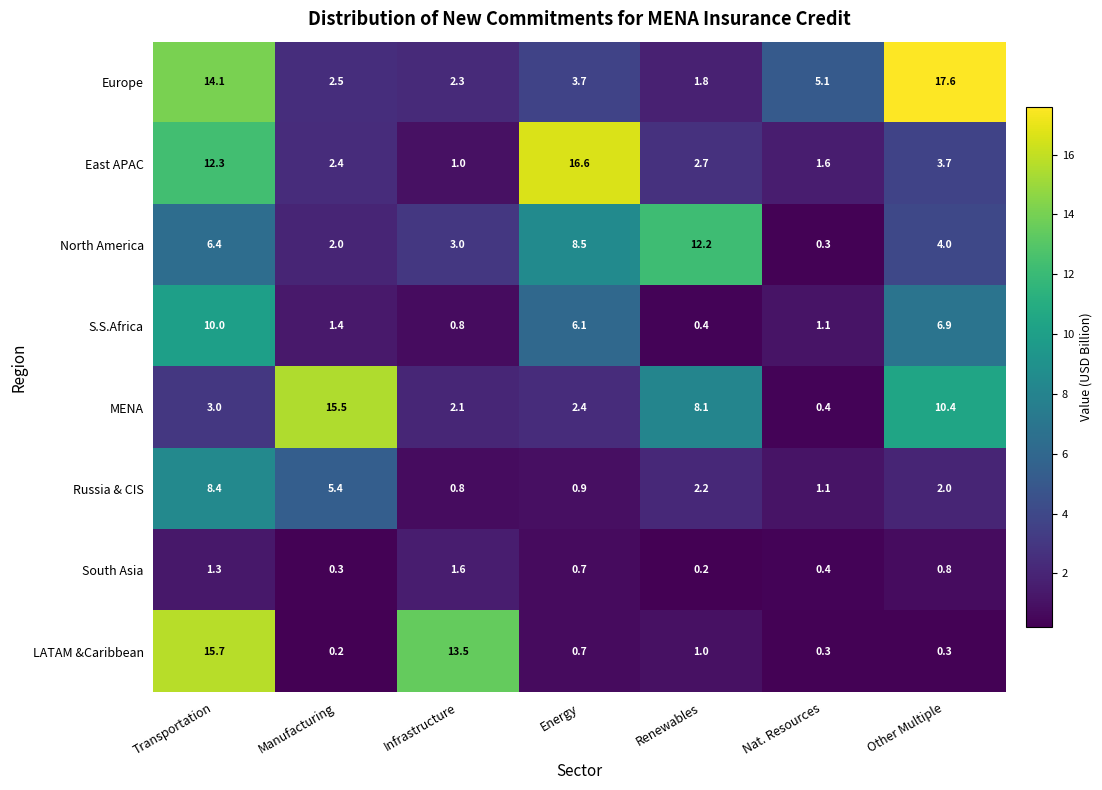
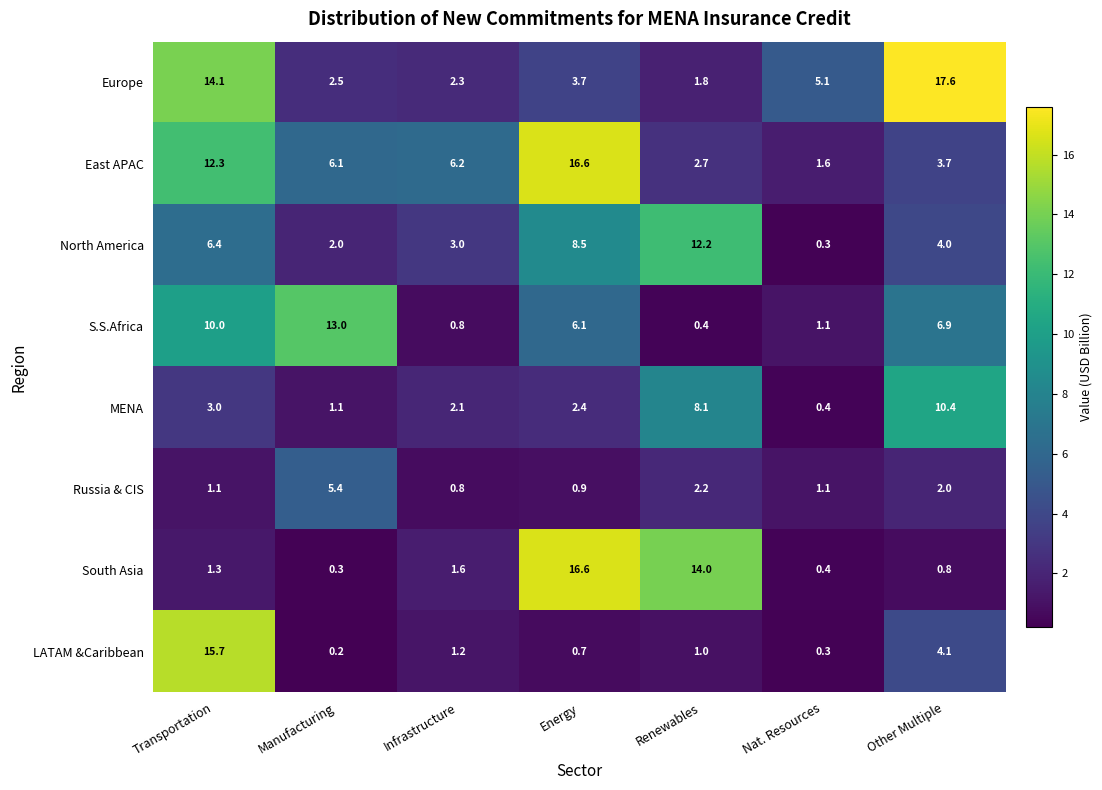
  {
    "Europe": {
      "Transportation": 14.1,
      "Manufacturing": 2.5,
      "Infrastructure": 2.3,
      "Energy": 3.7,
      "Renewables": 1.8,
      "Nat. Resources": 5.1,
      "Other Multiple": 17.6
    },
    "East APAC": {
      "Transportation": 12.3,
-     "Manufacturing": 2.4,
-     "Infrastructure": 1.0,
+     "Manufacturing": 6.1,
+     "Infrastructure": 6.2,
      "Energy": 16.6,
      "Renewables": 2.7,
      "Nat. Resources": 1.6,
      "Other Multiple": 3.7
    },
    "North America": {
      "Transportation": 6.4,
      "Manufacturing": 2.0,
      "Infrastructure": 3.0,
      "Energy": 8.5,
      "Renewables": 12.2,
      "Nat. Resources": 0.3,
      "Other Multiple": 4.0
    },
    "S.S.Africa": {
      "Transportation": 10.0,
-     "Manufacturing": 1.4,
+     "Manufacturing": 13.0,
      "Infrastructure": 0.8,
      "Energy": 6.1,
      "Renewables": 0.4,
      "Nat. Resources": 1.1,
      "Other Multiple": 6.9
    },
    "MENA": {
      "Transportation": 3.0,
-     "Manufacturing": 15.5,
+     "Manufacturing": 1.1,
      "Infrastructure": 2.1,
      "Energy": 2.4,
      "Renewables": 8.1,
      "Nat. Resources": 0.4,
      "Other Multiple": 10.4
    },
    "Russia & CIS": {
-     "Transportation": 8.4,
+     "Transportation": 1.1,
      "Manufacturing": 5.4,
      "Infrastructure": 0.8,
      "Energy": 0.9,
      "Renewables": 2.2,
      "Nat. Resources": 1.1,
      "Other Multiple": 2.0
    },
    "South Asia": {
      "Transportation": 1.3,
      "Manufacturing": 0.3,
      "Infrastructure": 1.6,
-     "Energy": 0.7,
-     "Renewables": 0.2,
+     "Energy": 16.6,
+     "Renewables": 14.0,
      "Nat. Resources": 0.4,
      "Other Multiple": 0.8
    },
    "LATAM &Caribbean": {
      "Transportation": 15.7,
      "Manufacturing": 0.2,
-     "Infrastructure": 13.5,
+     "Infrastructure": 1.2,
      "Energy": 0.7,
      "Renewables": 1.0,
      "Nat. Resources": 0.3,
-     "Other Multiple": 0.3
+     "Other Multiple": 4.1
    }
  }
